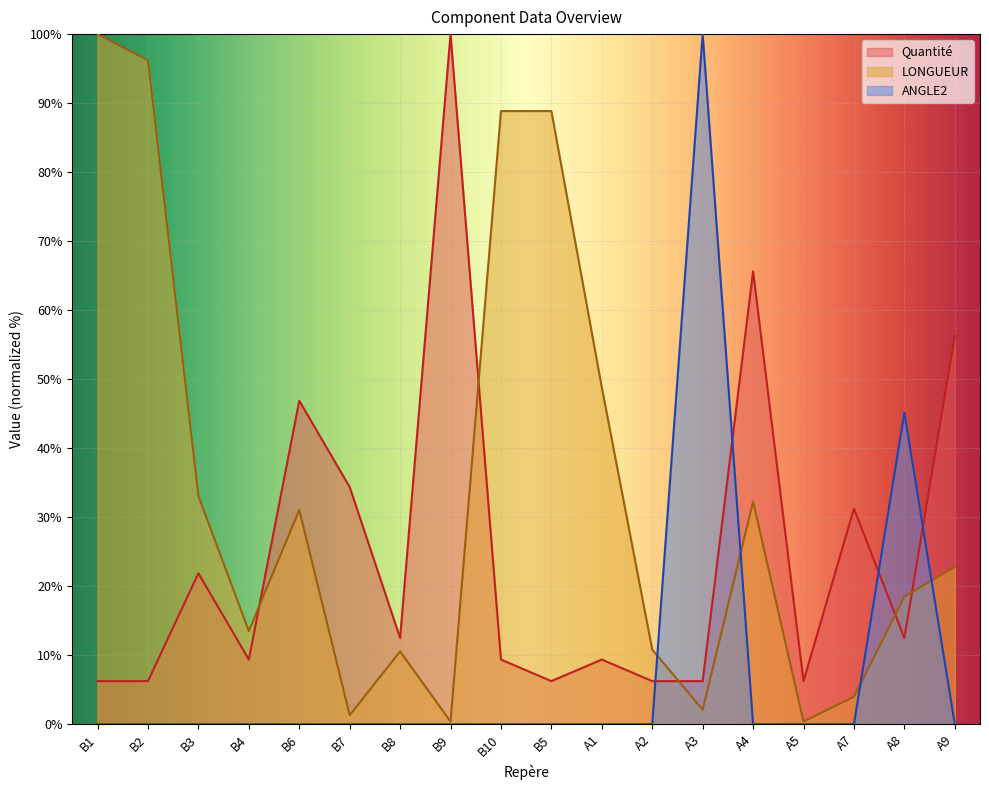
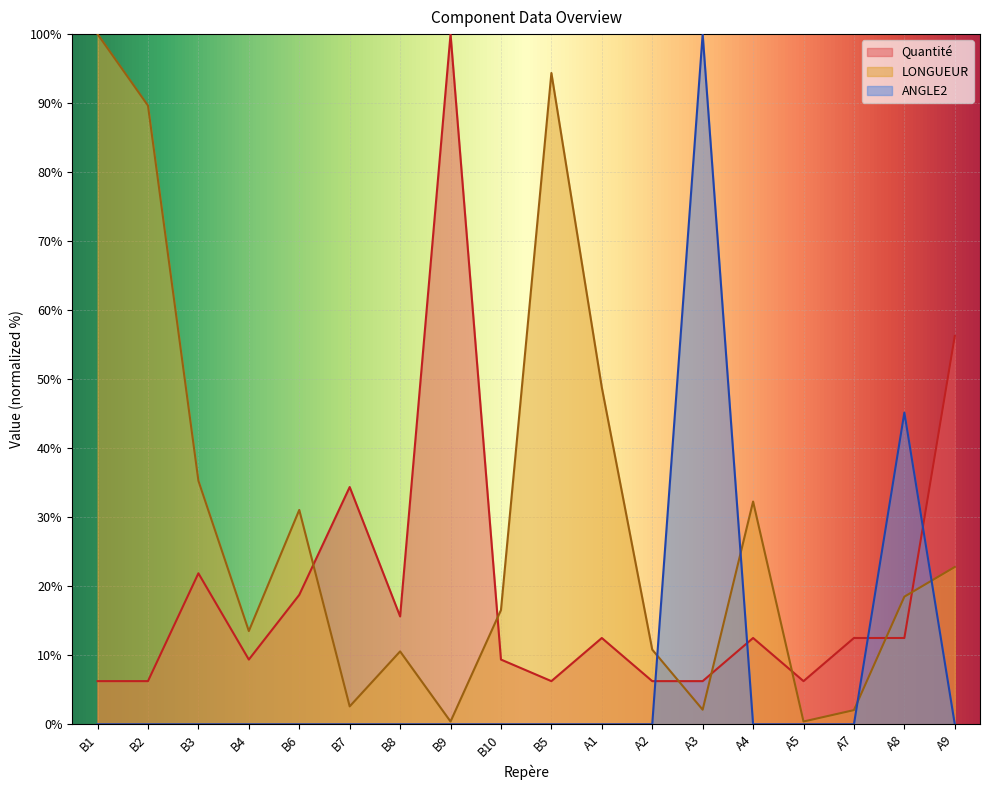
  {
    "Quantité": {
      "B1": "6%",
      "B2": "6%",
      "B3": "22%",
      "B4": "9%",
-     "B6": "47%",
+     "B6": "19%",
      "B7": "34%",
-     "B8": "13%",
+     "B8": "16%",
      "B9": "100%",
      "B10": "9%",
      "B5": "6%",
-     "A1": "9%",
+     "A1": "13%",
      "A2": "6%",
      "A3": "6%",
-     "A4": "66%",
+     "A4": "13%",
      "A5": "6%",
-     "A7": "31%",
+     "A7": "13%",
      "A8": "13%",
      "A9": "56%"
    },
    "LONGUEUR": {
      "B1": "100%",
-     "B2": "96%",
-     "B3": "33%",
+     "B2": "90%",
+     "B3": "35%",
      "B4": "14%",
      "B6": "31%",
-     "B7": "1%",
+     "B7": "3%",
      "B8": "11%",
      "B9": "0%",
-     "B10": "89%",
-     "B5": "89%",
+     "B10": "17%",
+     "B5": "94%",
      "A1": "49%",
      "A2": "11%",
      "A3": "2%",
      "A4": "32%",
      "A5": "0%",
-     "A7": "4%",
+     "A7": "2%",
      "A8": "18%",
      "A9": "23%"
    },
    "ANGLE2": {
      "B1": "0%",
      "B2": "0%",
      "B3": "0%",
      "B4": "0%",
      "B6": "0%",
      "B7": "0%",
      "B8": "0%",
      "B9": "0%",
      "B10": "0%",
      "B5": "0%",
      "A1": "0%",
      "A2": "0%",
      "A3": "100%",
      "A4": "0%",
      "A5": "0%",
      "A7": "0%",
      "A8": "45%",
      "A9": "0%"
    }
  }
